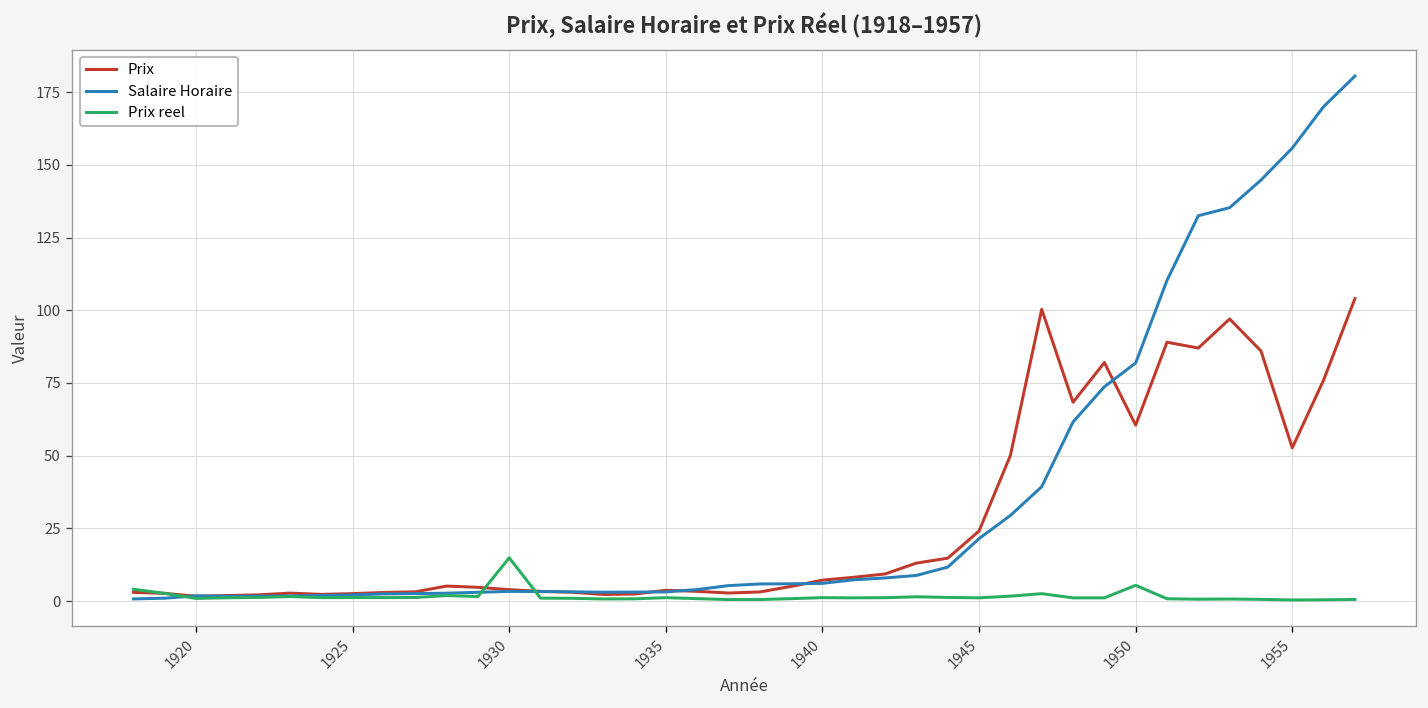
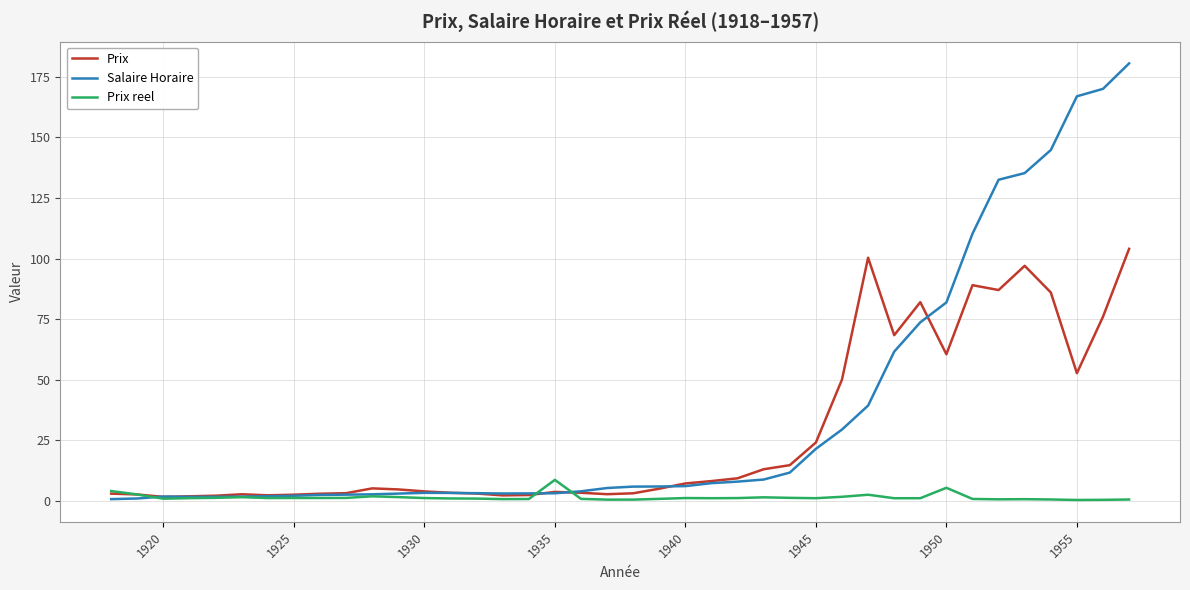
  {
    "Prix": {
      "1940": 7,
      "1945": 24,
      "1950": 61,
      "1955": 53
    },
    "Salaire Horaire": {
      "1940": 6,
      "1945": 21,
      "1950": 82,
-     "1955": 156
+     "1955": 167
    },
    "Prix reel": {
-     "1930": 15,
-     "1935": 1,
+     "1930": 1,
+     "1935": 9,
      "1940": 1,
      "1945": 1,
      "1950": 5,
      "1955": 0
    }
  }
